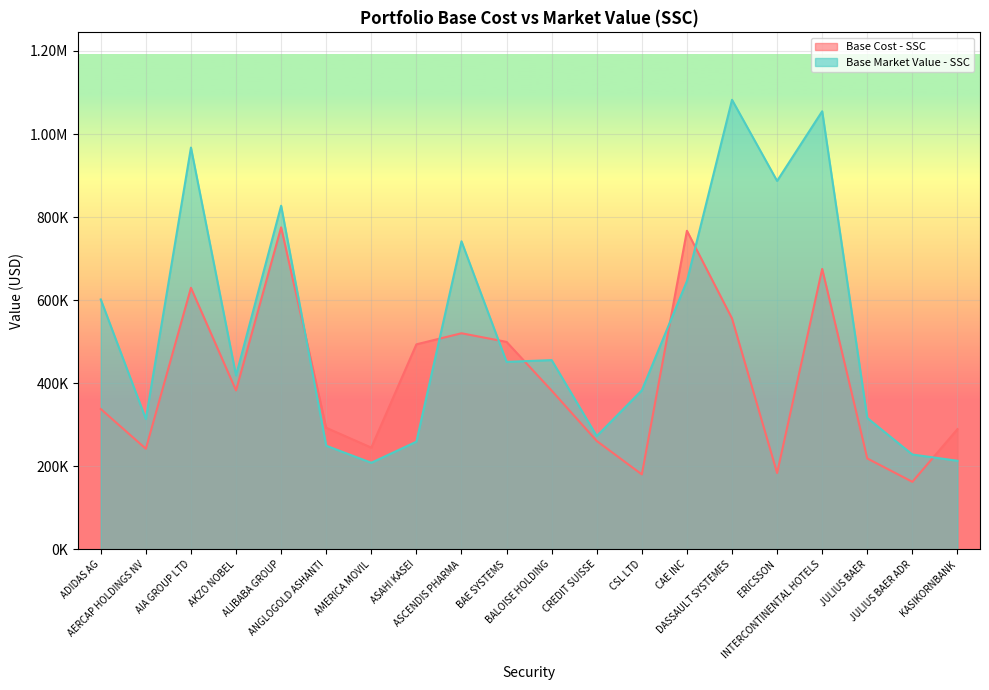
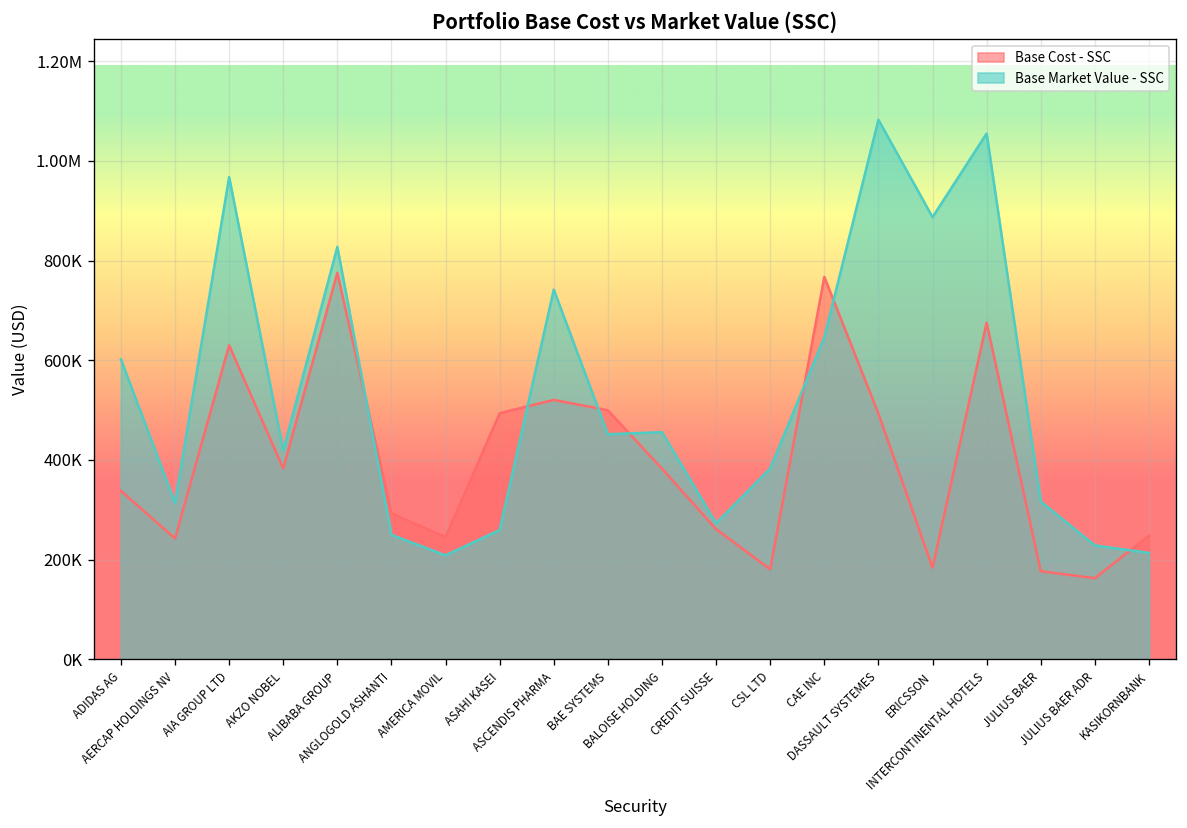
  {
    "Base Cost - SSC": {
      "ADIDAS AG": 340000,
      "AERCAP HOLDINGS NV": 240000,
      "AIA GROUP LTD": 630000,
      "AKZO NOBEL": 380000,
      "ALIBABA GROUP": 780000,
      "ANGLOGOLD ASHANTI": 290000,
      "AMERICA MOVIL": 240000,
      "ASAHI KASEI": 490000,
      "ASCENDIS PHARMA": 520000,
      "BAE SYSTEMS": 500000,
      "BALOISE HOLDING": 380000,
      "CREDIT SUISSE": 260000,
      "CSL LTD": 180000,
      "CAE INC": 770000,
-     "DASSAULT SYSTEMES": 560000,
+     "DASSAULT SYSTEMES": 490000,
      "ERICSSON": 180000,
      "INTERCONTINENTAL HOTELS": 680000,
-     "JULIUS BAER": 220000,
+     "JULIUS BAER": 180000,
      "JULIUS BAER ADR": 160000,
-     "KASIKORNBANK": 290000
+     "KASIKORNBANK": 250000
    },
    "Base Market Value - SSC": {
      "ADIDAS AG": 600000,
      "AERCAP HOLDINGS NV": 310000,
      "AIA GROUP LTD": 970000,
      "AKZO NOBEL": 420000,
      "ALIBABA GROUP": 830000,
      "ANGLOGOLD ASHANTI": 250000,
      "AMERICA MOVIL": 210000,
      "ASAHI KASEI": 260000,
      "ASCENDIS PHARMA": 740000,
      "BAE SYSTEMS": 450000,
      "BALOISE HOLDING": 460000,
      "CREDIT SUISSE": 270000,
      "CSL LTD": 380000,
      "CAE INC": 650000,
      "DASSAULT SYSTEMES": 1080000,
      "ERICSSON": 890000,
      "INTERCONTINENTAL HOTELS": 1050000,
      "JULIUS BAER": 320000,
      "JULIUS BAER ADR": 230000,
      "KASIKORNBANK": 210000
    }
  }
